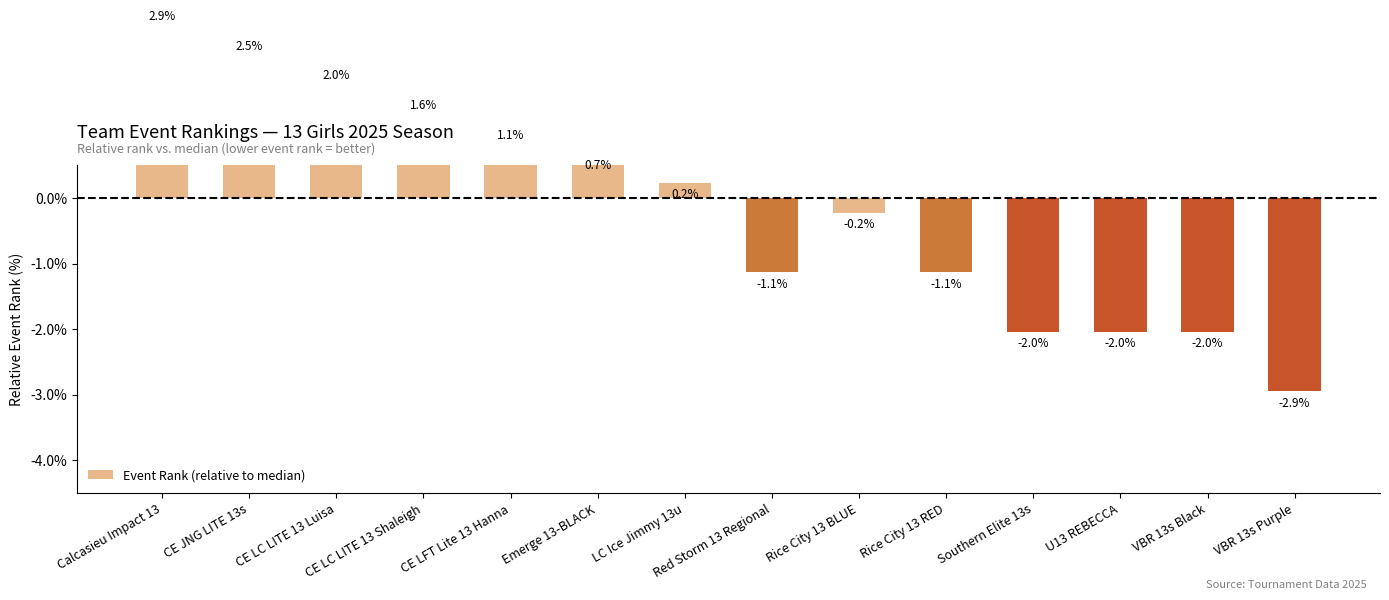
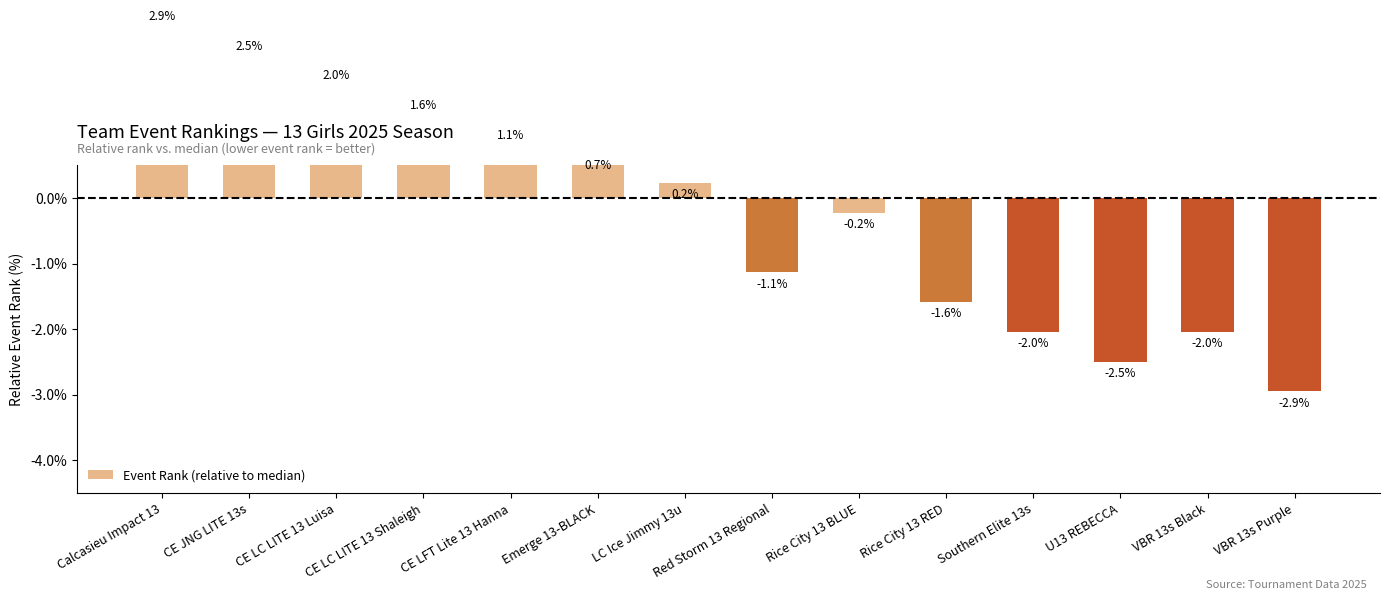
  {
    "LC Ice Jimmy 13u": "0.2%",
    "Red Storm 13 Regional": "-1.1%",
    "Rice City 13 BLUE": "-0.2%",
-   "Rice City 13 RED": "-1.1%",
+   "Rice City 13 RED": "-1.6%",
    "Southern Elite 13s": "-2.0%",
-   "U13 REBECCA": "-2.0%",
+   "U13 REBECCA": "-2.5%",
    "VBR 13s Black": "-2.0%",
    "VBR 13s Purple": "-2.9%"
  }
